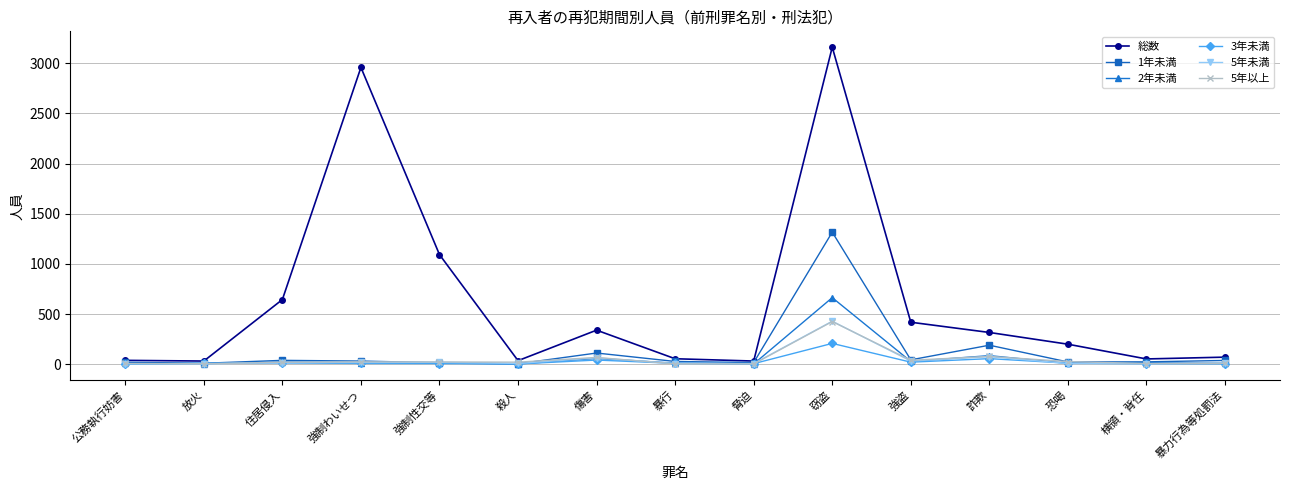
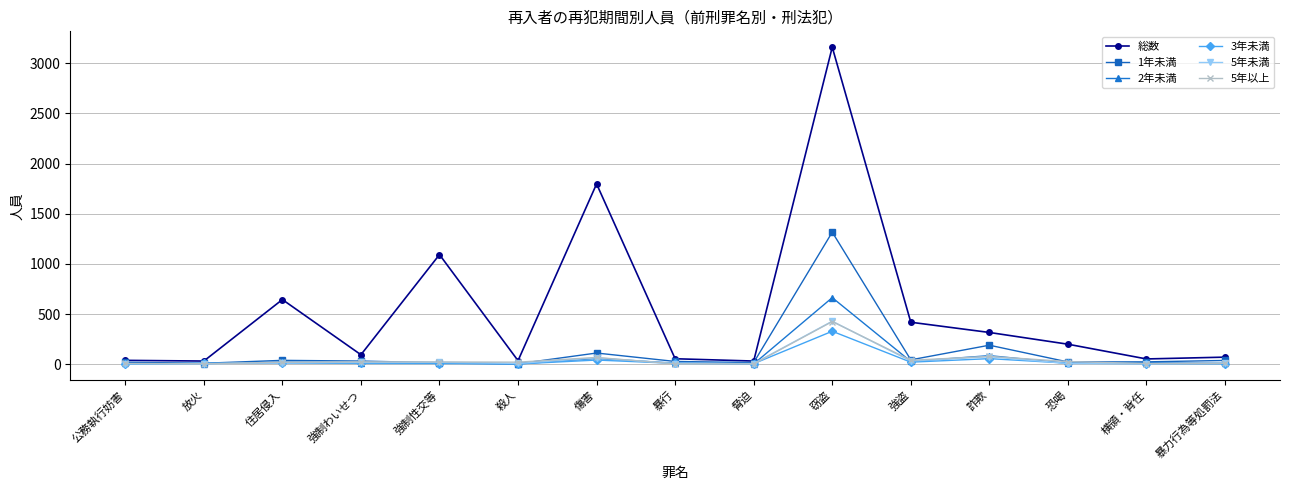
  {
    "総数": {
      "住居侵入": 640,
-     "強制わいせつ": 2960,
+     "強制わいせつ": 90,
      "強制性交等": 1090,
-     "傷害": 340,
+     "傷害": 1800,
      "暴行": 50,
      "窃盗": 3160,
      "強盗": 420,
      "詐欺": 320,
      "恐喝": 200,
      "横領・背任": 50,
      "暴力行為等処罰法": 70
    },
    "3年未満": {
-     "窃盗": 210
+     "窃盗": 330
    }
  }
